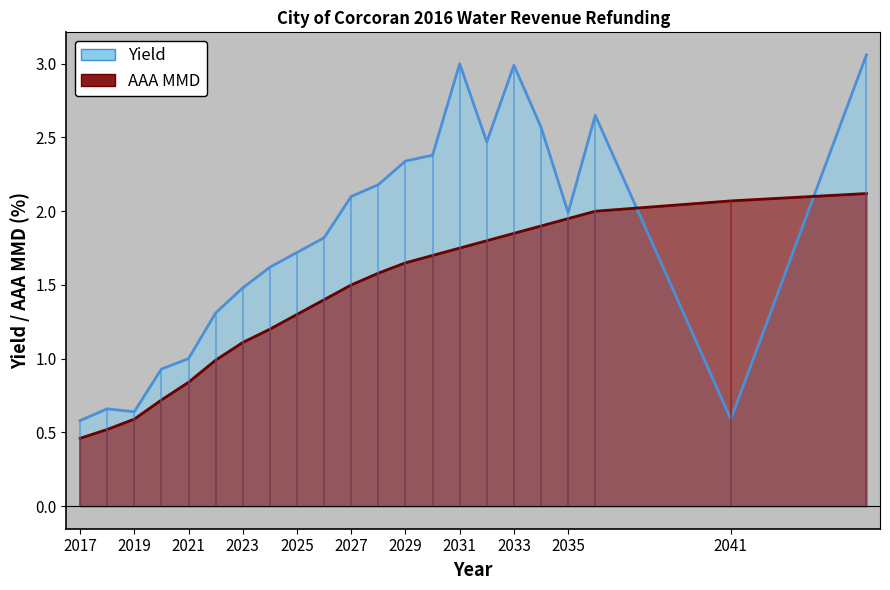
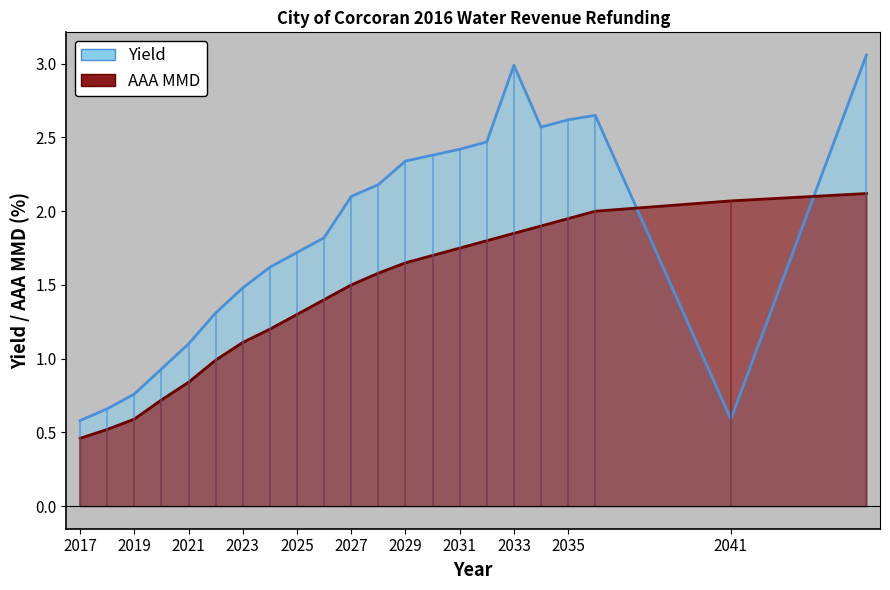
  {
    "Yield": {
-     "2019": 0.64,
-     "2021": 1.0,
-     "2031": 3.00,
-     "2035": 1.99
+     "2019": 0.76,
+     "2021": 1.1,
+     "2031": 2.42,
+     "2035": 2.62
    }
  }
